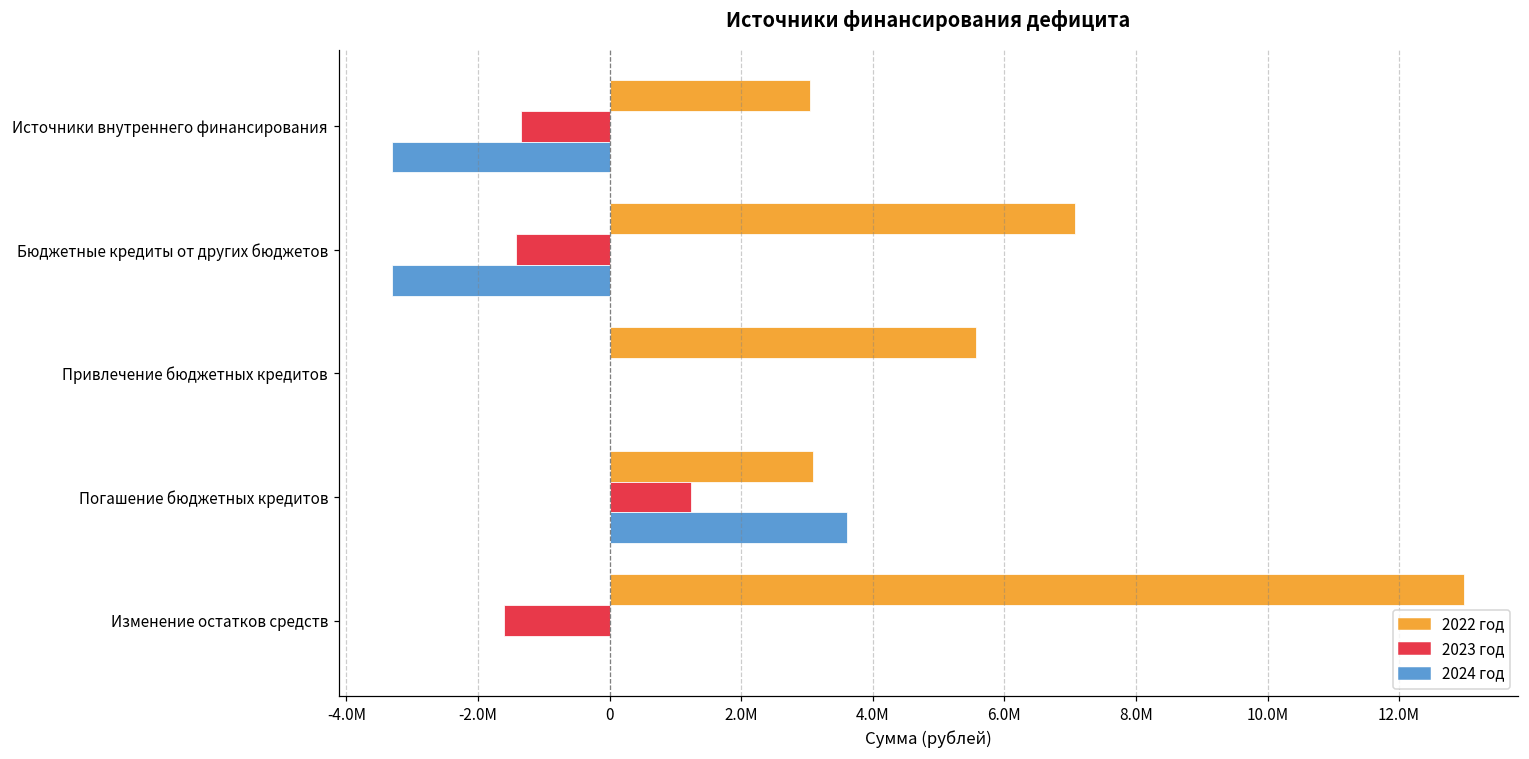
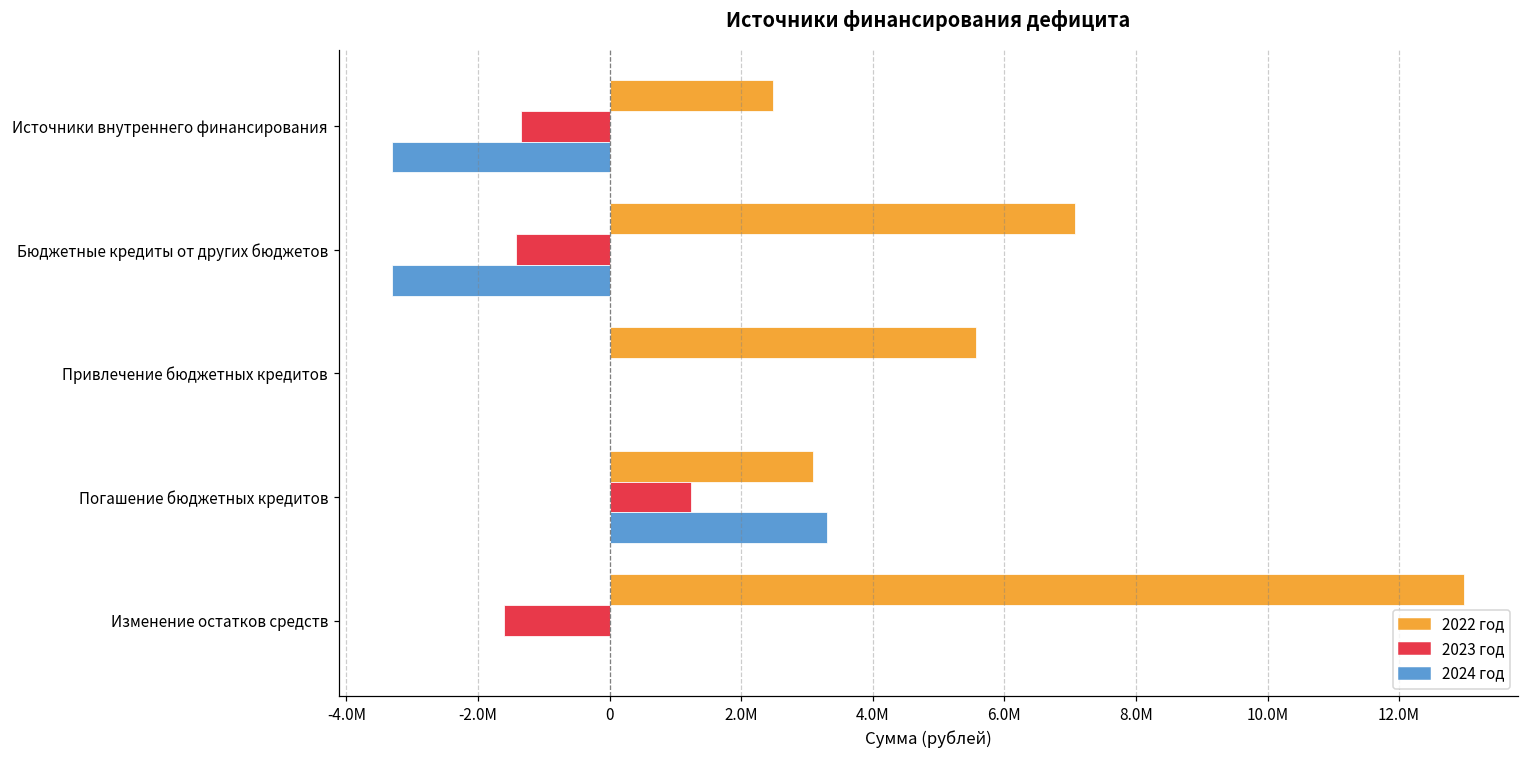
  {
    "2022 год": {
-     "Источники внутреннего финансирования": 3100000,
+     "Источники внутреннего финансирования": 2500000,
      "Бюджетные кредиты от других бюджетов": 7100000,
      "Привлечение бюджетных кредитов": 5600000,
      "Погашение бюджетных кредитов": 3100000,
      "Изменение остатков средств": 13000000
    },
    "2023 год": {
      "Источники внутреннего финансирования": -1300000,
      "Бюджетные кредиты от других бюджетов": -1400000,
      "Привлечение бюджетных кредитов": 0,
      "Погашение бюджетных кредитов": 1200000,
      "Изменение остатков средств": -1600000
    },
    "2024 год": {
      "Источники внутреннего финансирования": -3300000,
      "Бюджетные кредиты от других бюджетов": -3300000,
      "Привлечение бюджетных кредитов": 0,
-     "Погашение бюджетных кредитов": 3600000,
+     "Погашение бюджетных кредитов": 3300000,
      "Изменение остатков средств": 0
    }
  }
